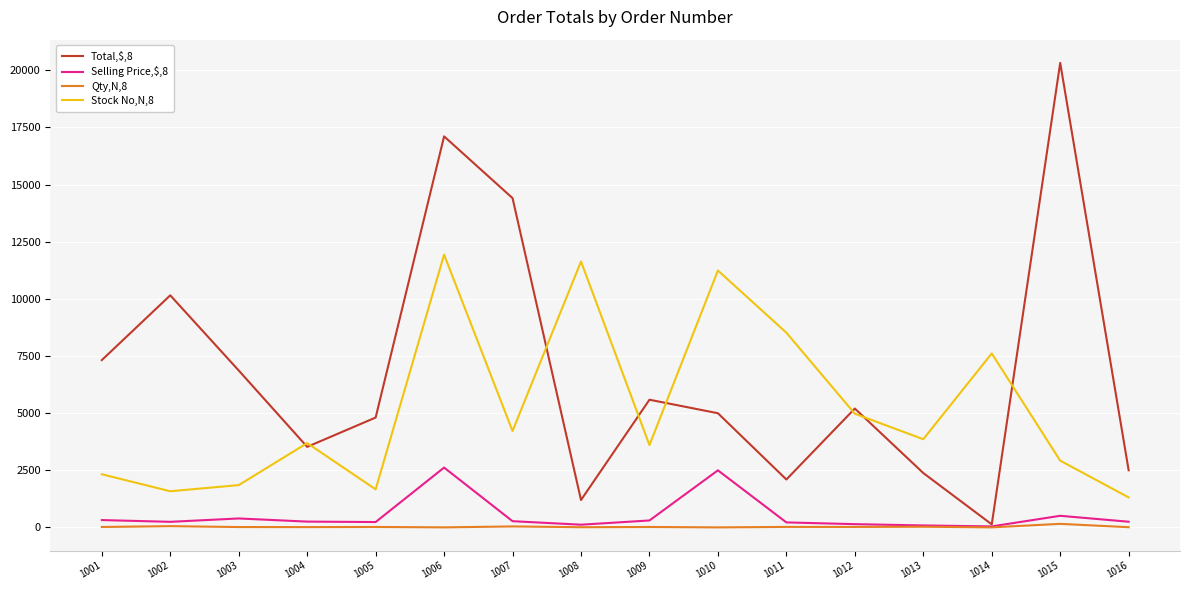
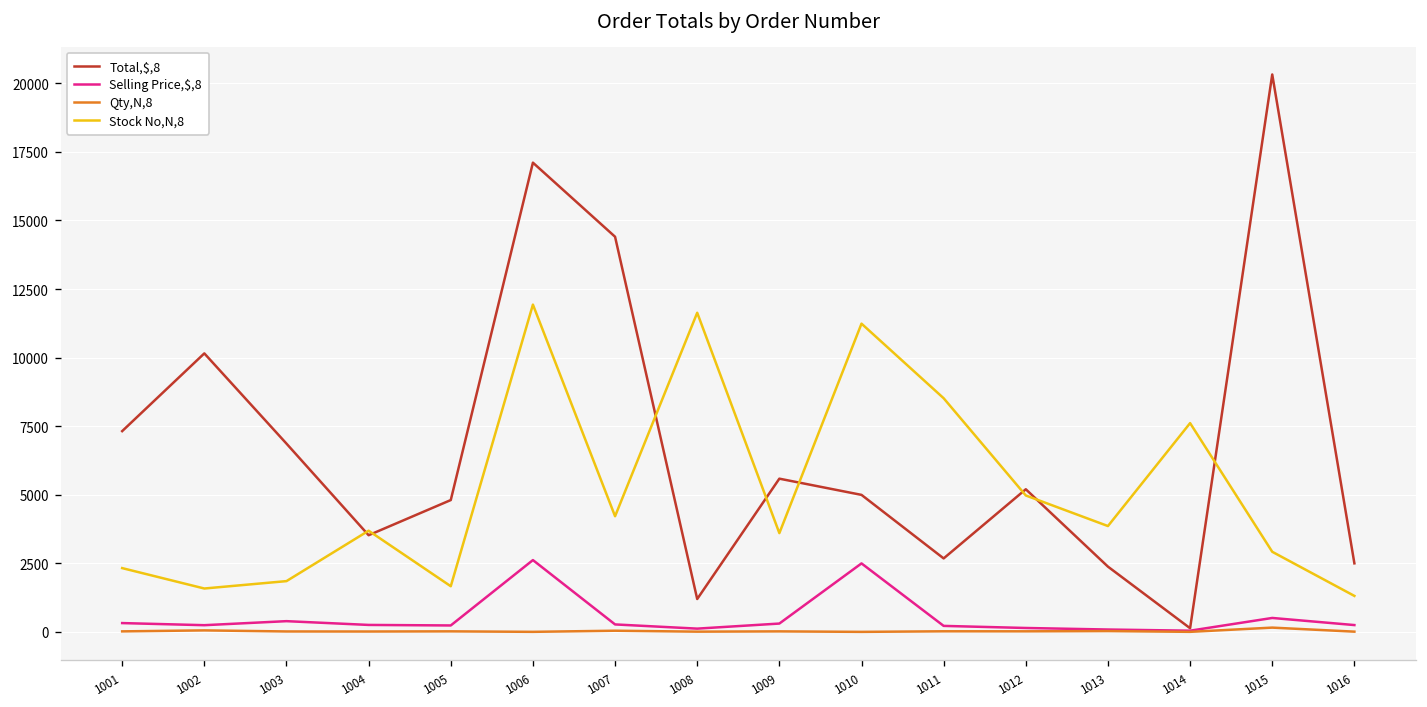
  {
    "Total,$,8": {
      "1001": 7300,
      "1002": 10200,
      "1003": 6900,
      "1004": 3500,
      "1005": 4800,
      "1006": 17100,
      "1007": 14400,
      "1008": 1200,
      "1009": 5600,
      "1010": 5000,
-     "1011": 2100,
+     "1011": 2700,
      "1012": 5200,
      "1013": 2400,
      "1015": 20300,
      "1016": 2500
    },
    "Selling Price,$,8": {
      "1001": 300,
      "1002": 200,
      "1003": 400,
      "1004": 300,
      "1005": 200,
      "1006": 2600,
      "1007": 300,
      "1009": 300,
      "1010": 2500,
      "1011": 200,
      "1012": 100,
      "1015": 500,
      "1016": 300
    },
    "Qty,N,8": {
      "1001": 0,
      "1002": 100,
      "1003": 0,
      "1004": 0,
      "1005": 0,
      "1006": 0,
      "1007": 0,
      "1009": 0,
      "1010": 0,
      "1011": 0,
      "1012": 0,
      "1015": 200,
      "1016": 0
    },
    "Stock No,N,8": {
      "1001": 2300,
      "1002": 1600,
      "1003": 1900,
      "1004": 3700,
      "1005": 1700,
      "1006": 11900,
      "1007": 4200,
      "1008": 11600,
      "1009": 3600,
      "1010": 11200,
      "1011": 8500,
      "1012": 5000,
      "1013": 3900,
      "1014": 7600,
      "1015": 2900,
      "1016": 1300
    }
  }
